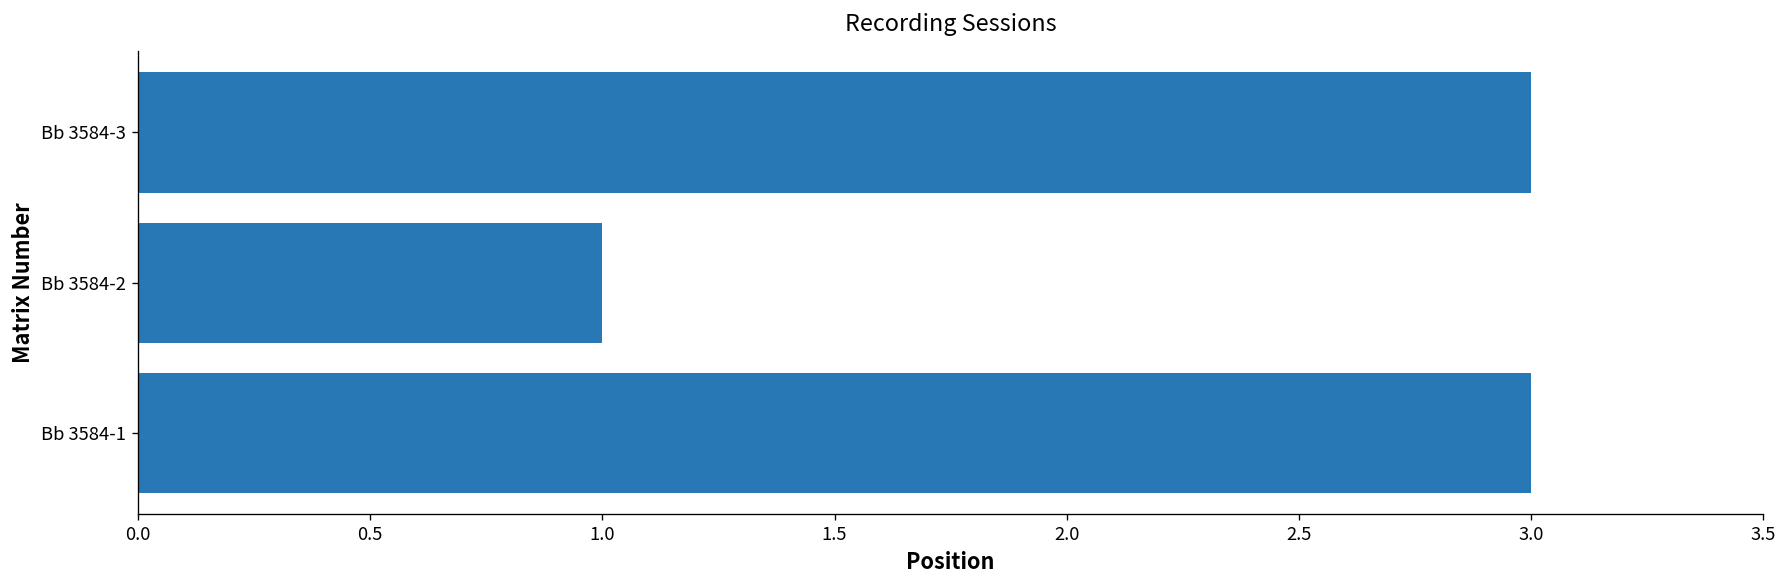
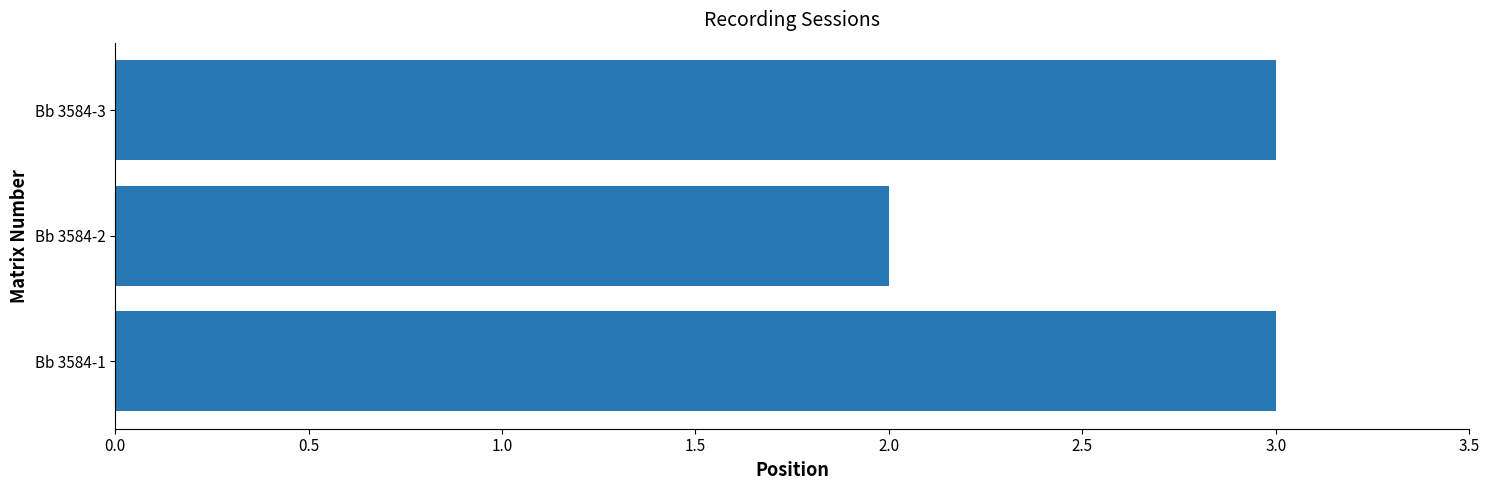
  {
    "Bb 3584-3": 3,
-   "Bb 3584-2": 1,
+   "Bb 3584-2": 2,
    "Bb 3584-1": 3
  }
